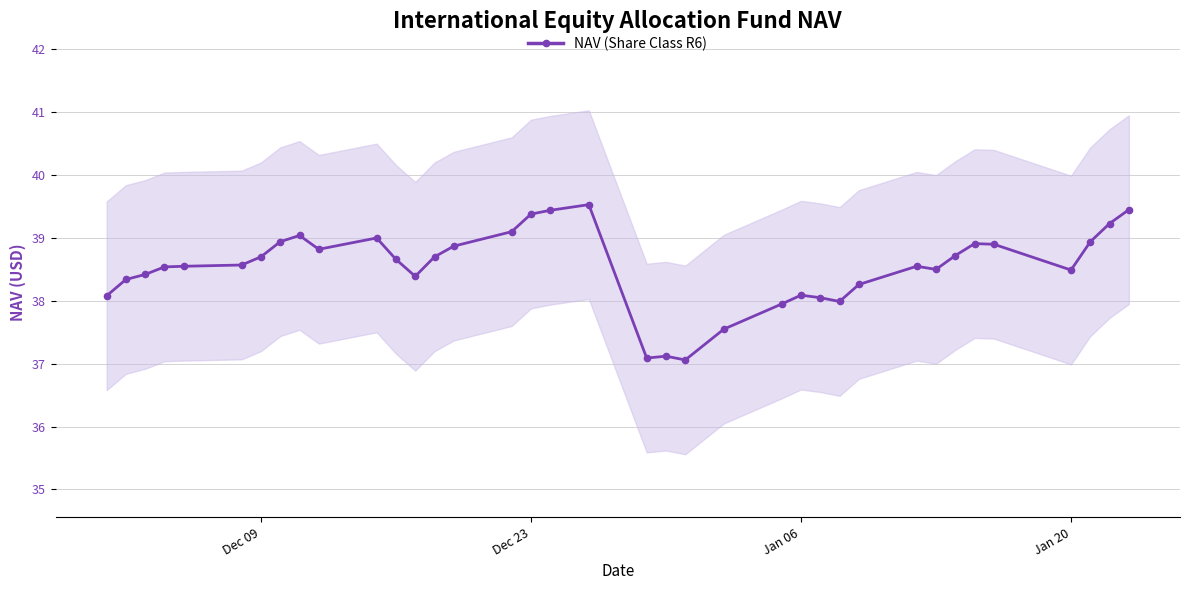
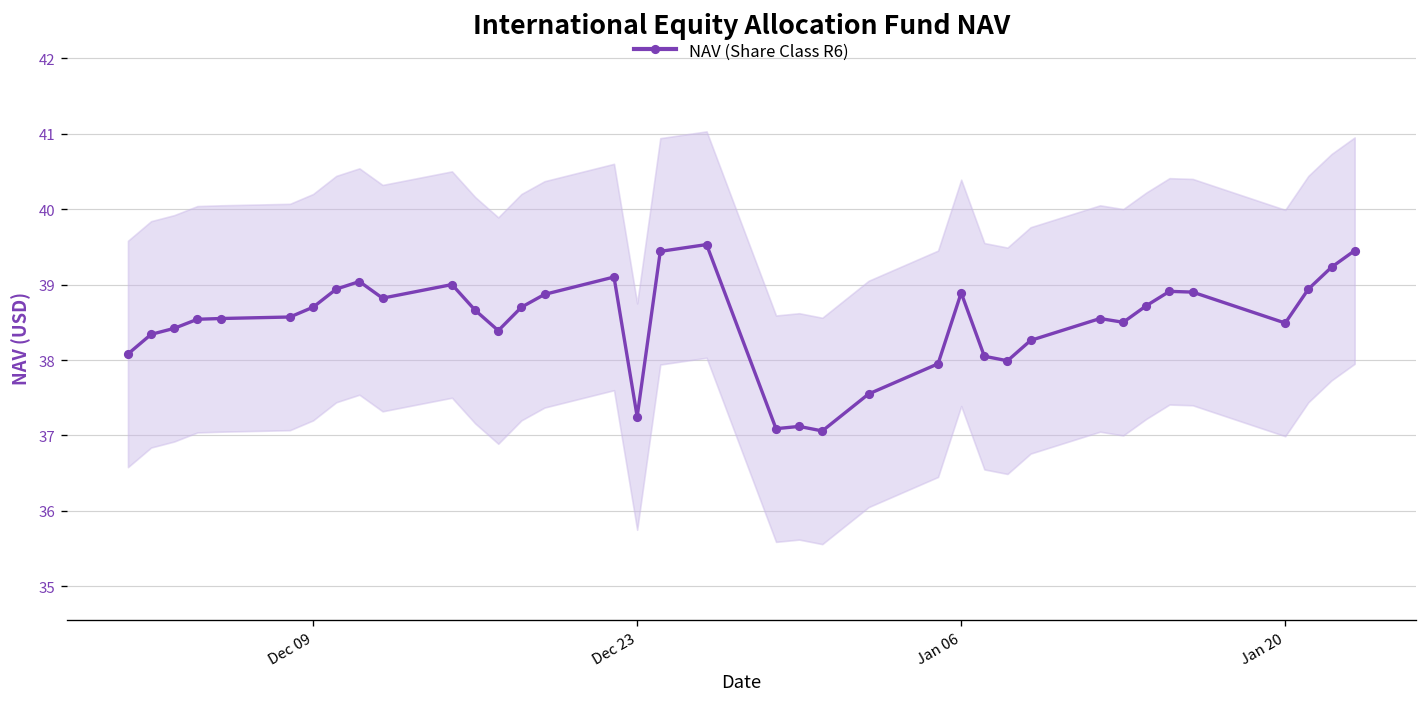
  {
    "NAV (Share Class R6)": {
      "Dec 09": 38.7,
-     "Dec 23": 39.4,
-     "Jan 06": 38.1,
+     "Dec 23": 37.3,
+     "Jan 06": 38.9,
      "Jan 20": 38.5
    }
  }
